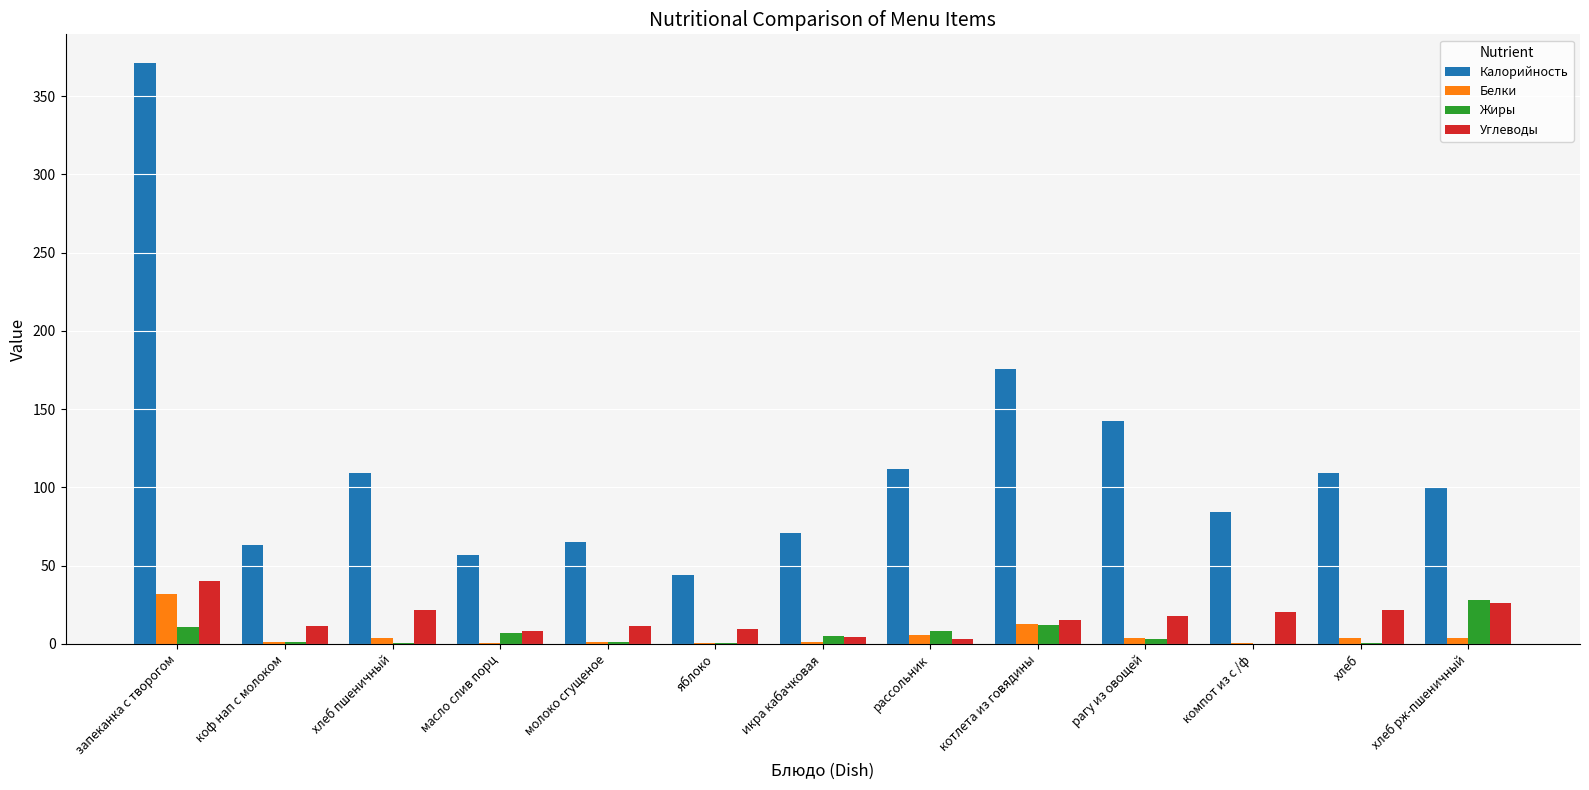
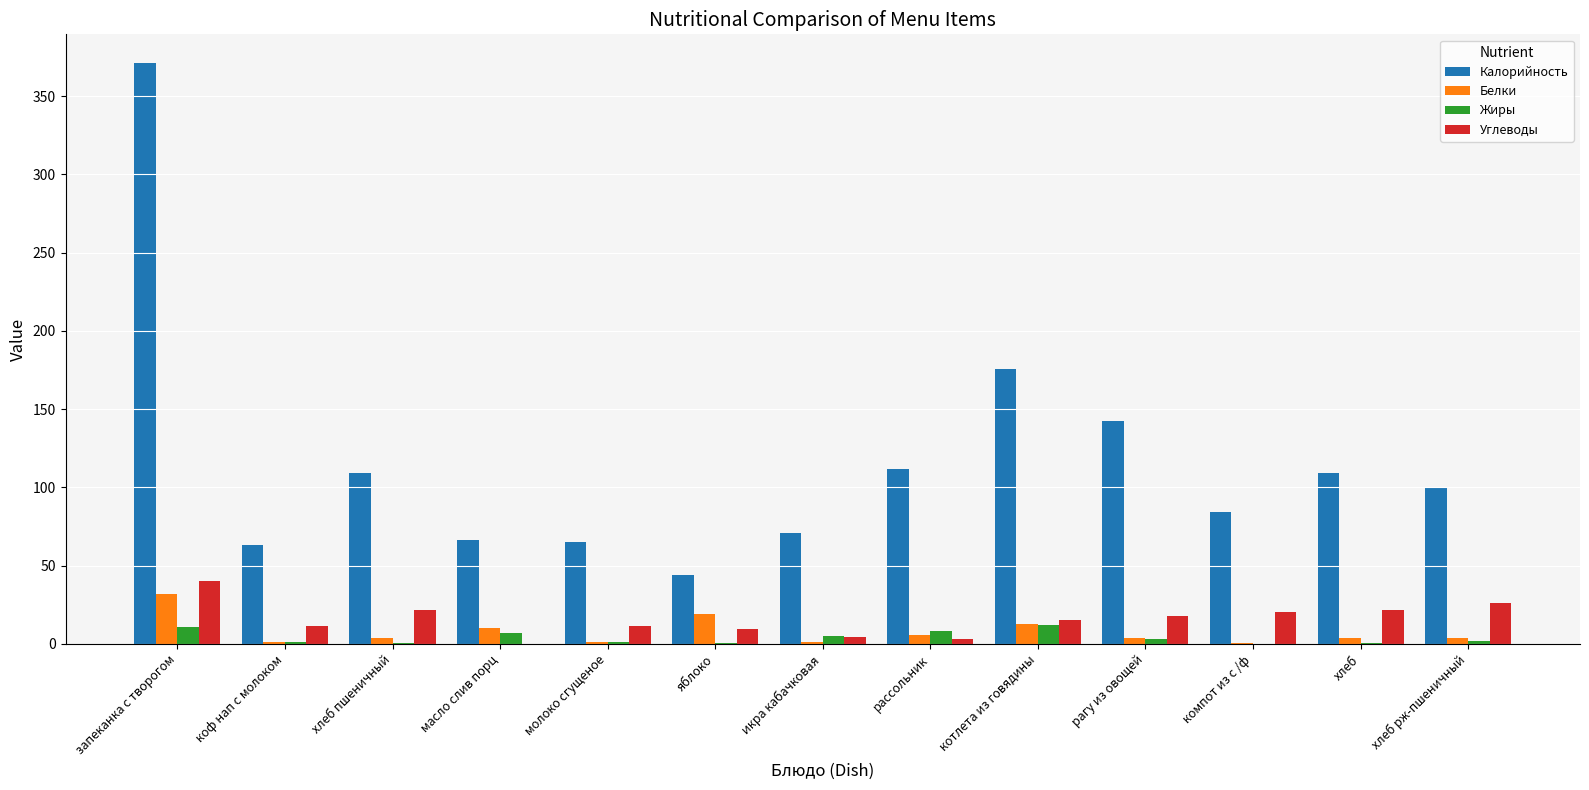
  {
    "Калорийность": {
      "запеканка с творогом": 371,
      "коф нап с молоком": 63,
      "хлеб пшеничный": 109,
-     "масло слив порц": 57,
+     "масло слив порц": 66,
      "молоко сгущеное": 65,
      "яблоко": 44,
      "икра кабачковая": 71,
      "рассольник": 112,
      "котлета из говядины": 176,
      "рагу из овощей": 143,
      "компот из с /ф": 84,
      "хлеб": 109,
      "хлеб рж-пшеничный": 100
    },
    "Белки": {
      "запеканка с творогом": 32,
      "хлеб пшеничный": 4,
-     "масло слив порц": 1,
-     "яблоко": 0,
+     "масло слив порц": 10,
+     "яблоко": 19,
      "рассольник": 6,
      "котлета из говядины": 13,
      "рагу из овощей": 3,
      "хлеб": 4,
      "хлеб рж-пшеничный": 4
    },
    "Жиры": {
      "запеканка с творогом": 11,
      "масло слив порц": 7,
      "икра кабачковая": 5,
      "рассольник": 8,
      "котлета из говядины": 12,
      "рагу из овощей": 3,
-     "хлеб рж-пшеничный": 28
+     "хлеб рж-пшеничный": 2
    },
    "Углеводы": {
      "запеканка с творогом": 40,
      "коф нап с молоком": 11,
      "хлеб пшеничный": 22,
-     "масло слив порц": 8,
+     "масло слив порц": 0,
      "молоко сгущеное": 11,
      "яблоко": 10,
      "икра кабачковая": 5,
      "рассольник": 3,
      "котлета из говядины": 15,
      "рагу из овощей": 18,
      "компот из с /ф": 20,
      "хлеб": 22,
      "хлеб рж-пшеничный": 26
    }
  }
